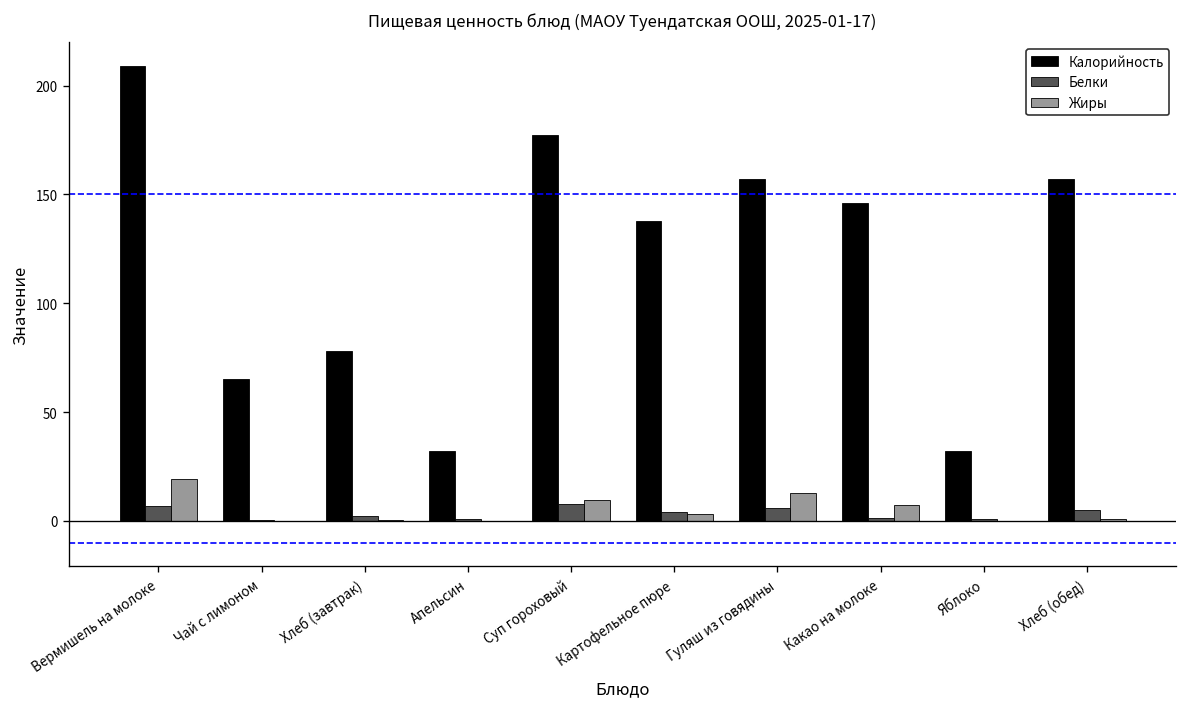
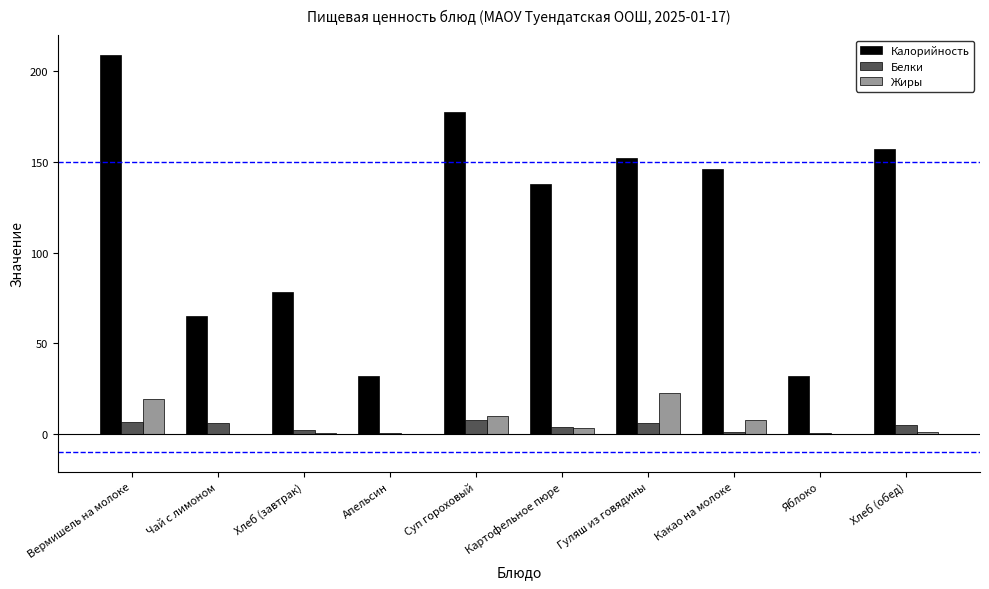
  {
    "Калорийность": {
      "Вермишель на молоке": 209,
      "Чай с лимоном": 65,
      "Хлеб (завтрак)": 78,
      "Апельсин": 32,
      "Суп гороховый": 178,
      "Картофельное пюре": 138,
-     "Гуляш из говядины": 157,
+     "Гуляш из говядины": 152,
      "Какао на молоке": 146,
      "Яблоко": 32,
      "Хлеб (обед)": 157
    },
    "Белки": {
      "Вермишель на молоке": 7,
-     "Чай с лимоном": 0,
+     "Чай с лимоном": 6,
      "Хлеб (завтрак)": 2,
      "Суп гороховый": 8,
      "Картофельное пюре": 4,
      "Гуляш из говядины": 6,
      "Хлеб (обед)": 5
    },
    "Жиры": {
      "Вермишель на молоке": 19,
      "Чай с лимоном": 0,
      "Апельсин": 0,
      "Суп гороховый": 10,
      "Картофельное пюре": 3,
-     "Гуляш из говядины": 13,
+     "Гуляш из говядины": 22,
      "Какао на молоке": 7,
      "Яблоко": 0
    }
  }
